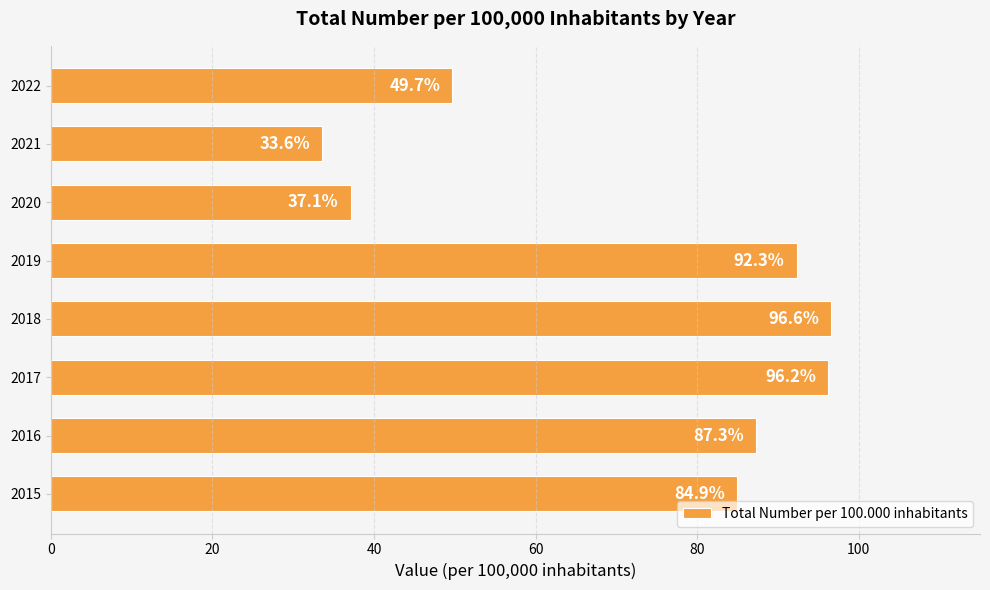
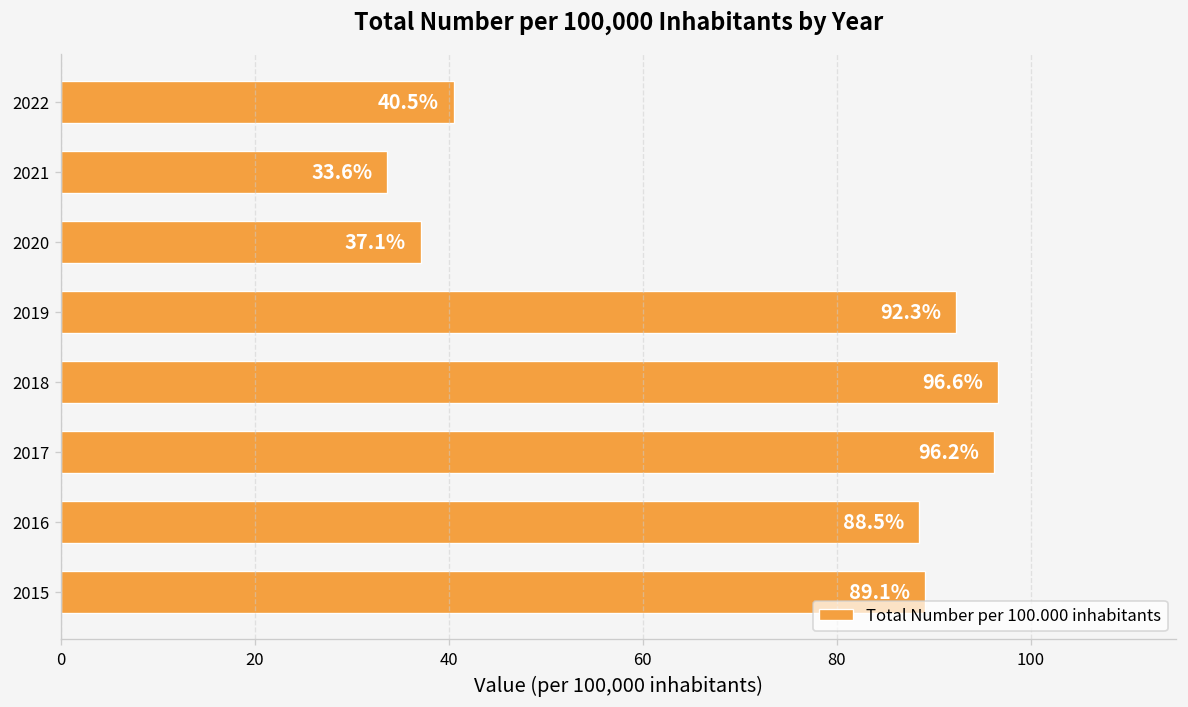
  {
-   "2022": "49.7%",
+   "2022": "40.5%",
    "2021": "33.6%",
    "2020": "37.1%",
    "2019": "92.3%",
    "2018": "96.6%",
    "2017": "96.2%",
-   "2016": "87.3%",
-   "2015": "84.9%"
+   "2016": "88.5%",
+   "2015": "89.1%"
  }
